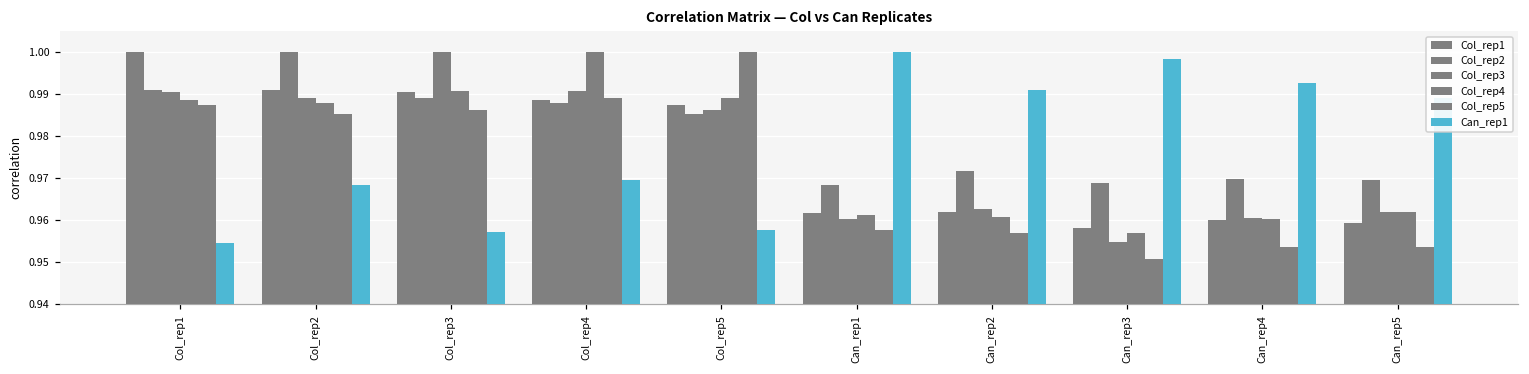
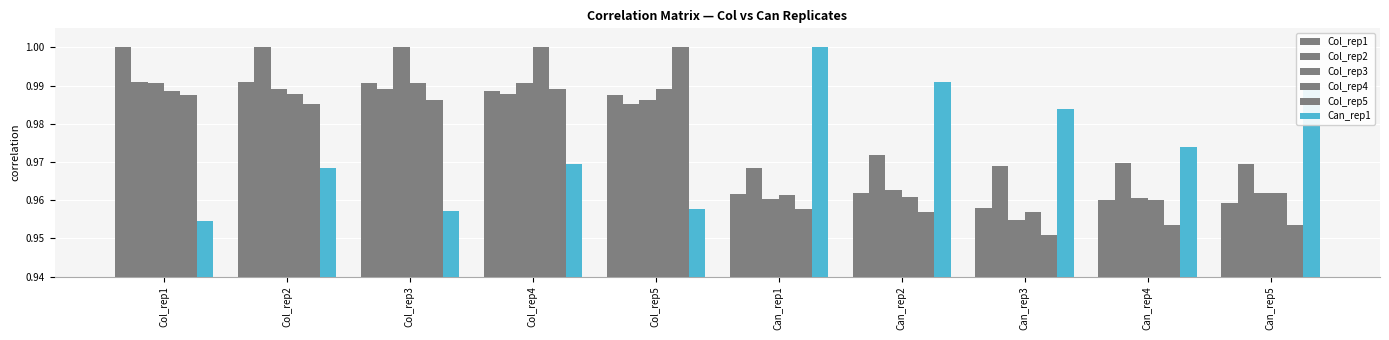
  {
    "Can_rep1": {
      "Col_rep1": 0.954,
      "Col_rep2": 0.968,
      "Col_rep3": 0.957,
      "Col_rep4": 0.969,
      "Col_rep5": 0.958,
      "Can_rep1": 1.000,
      "Can_rep2": 0.991,
-     "Can_rep3": 0.998,
-     "Can_rep4": 0.993
+     "Can_rep3": 0.984,
+     "Can_rep4": 0.974
    }
  }
